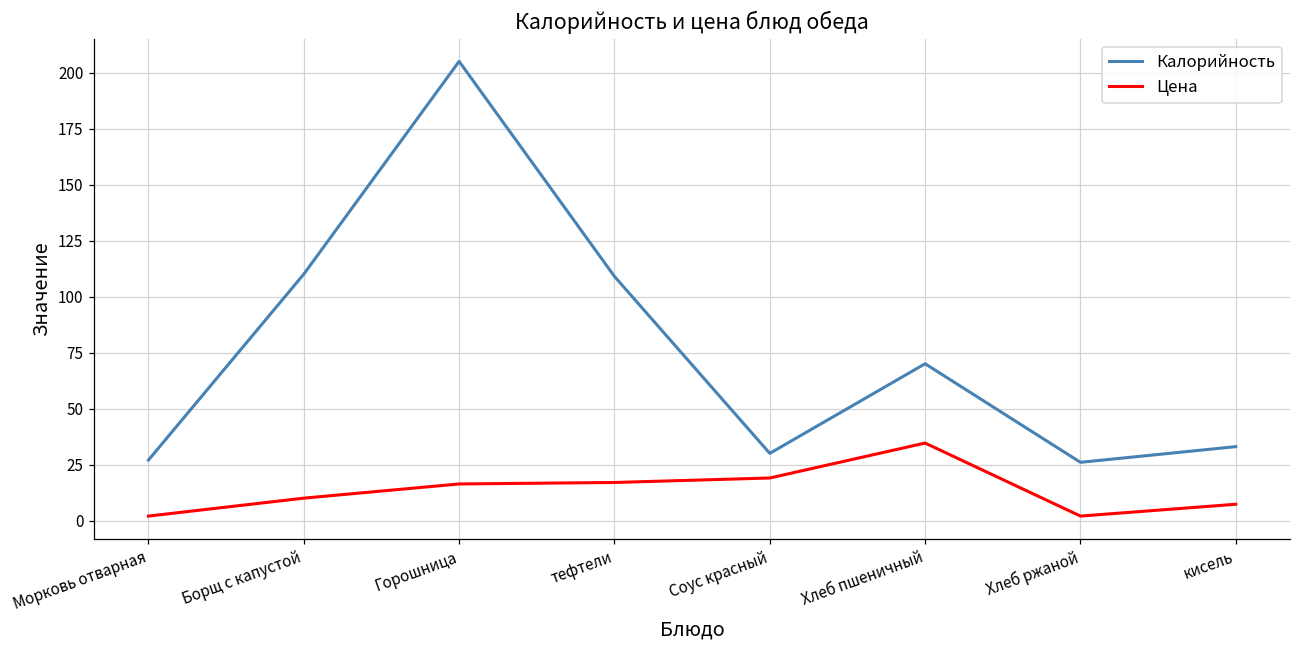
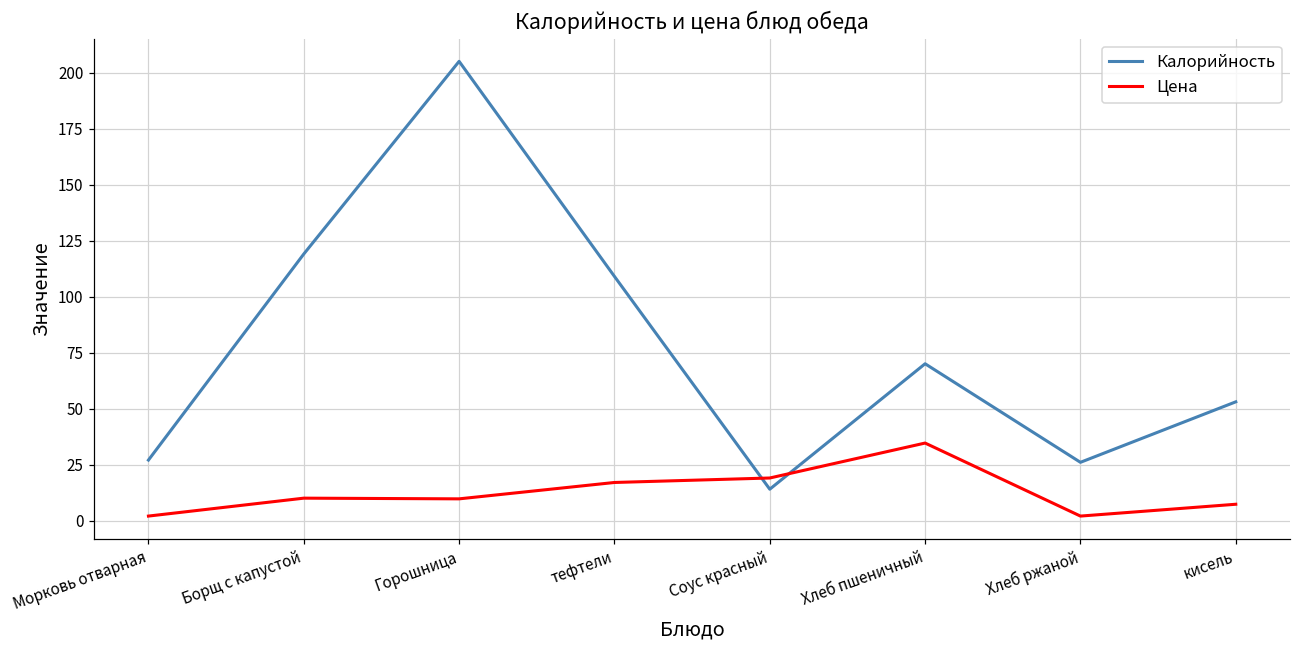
  {
    "Калорийность": {
      "Морковь отварная": 27,
-     "Борщ с капустой": 110,
+     "Борщ с капустой": 119,
      "Горошница": 205,
      "тефтели": 109,
-     "Соус красный": 30,
+     "Соус красный": 14,
      "Хлеб пшеничный": 70,
      "Хлеб ржаной": 26,
-     "кисель": 33
+     "кисель": 53
    },
    "Цена": {
      "Морковь отварная": 2,
      "Борщ с капустой": 10,
-     "Горошница": 16,
+     "Горошница": 10,
      "тефтели": 17,
      "Соус красный": 19,
      "Хлеб пшеничный": 35,
      "Хлеб ржаной": 2,
      "кисель": 7
    }
  }
